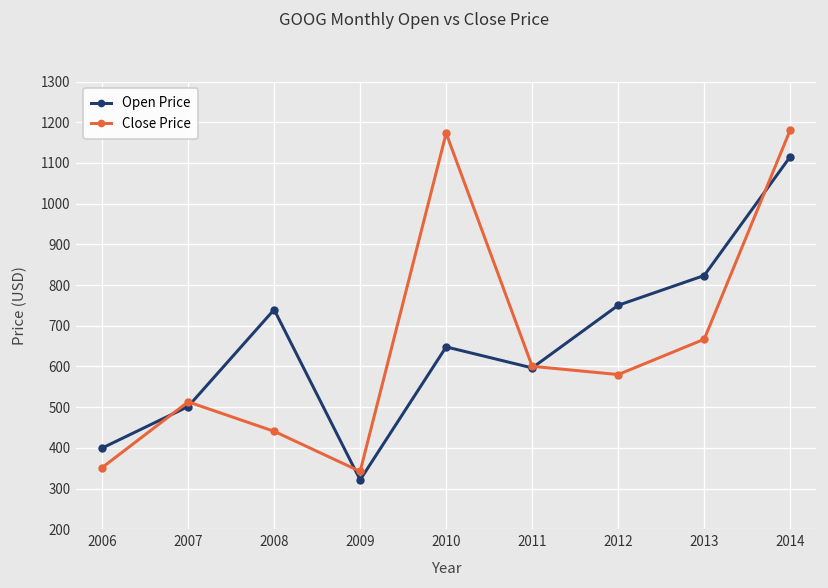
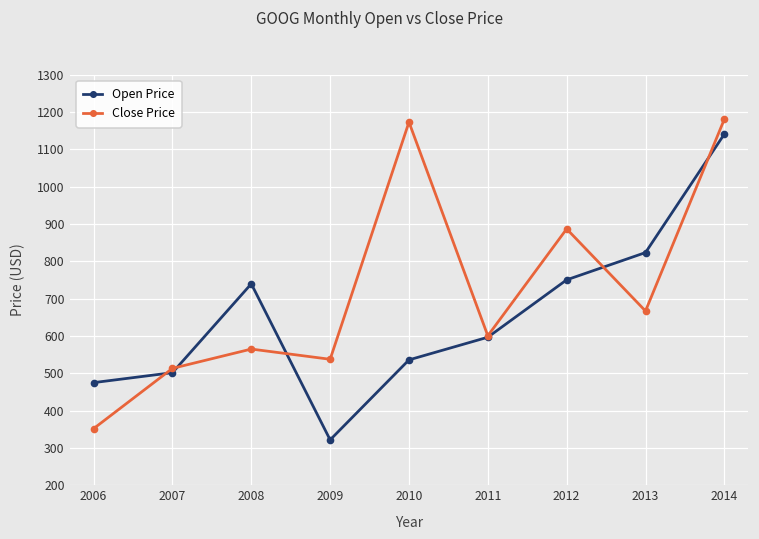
  {
    "Open Price": {
-     "2006": 400,
+     "2006": 470,
      "2007": 500,
      "2008": 740,
      "2009": 320,
-     "2010": 650,
+     "2010": 540,
      "2012": 750,
      "2013": 820,
-     "2014": 1120
+     "2014": 1140
    },
    "Close Price": {
      "2006": 350,
      "2007": 510,
-     "2008": 440,
-     "2009": 340,
+     "2008": 560,
+     "2009": 540,
      "2010": 1170,
-     "2012": 580,
+     "2012": 890,
      "2013": 670,
      "2014": 1180
    }
  }
